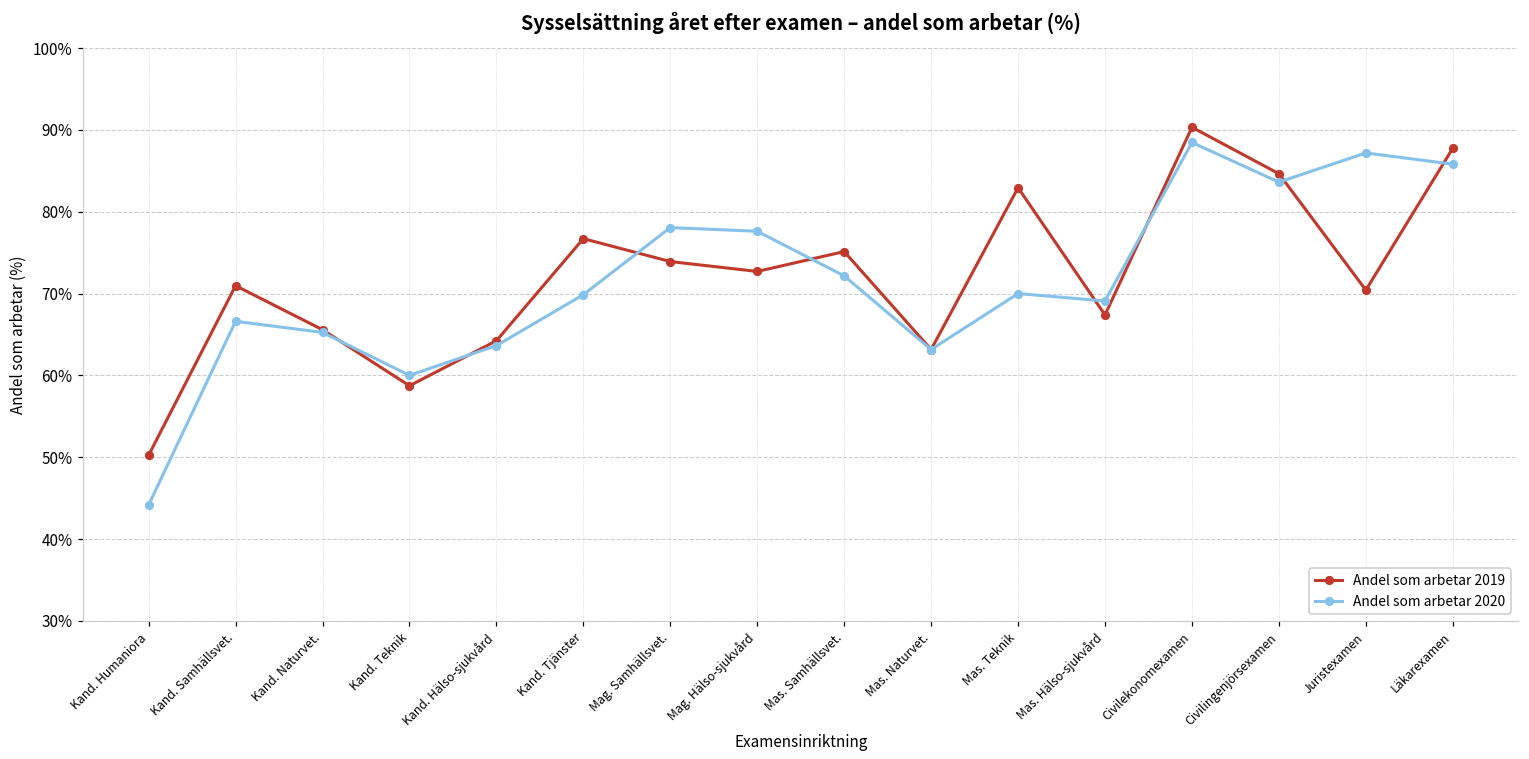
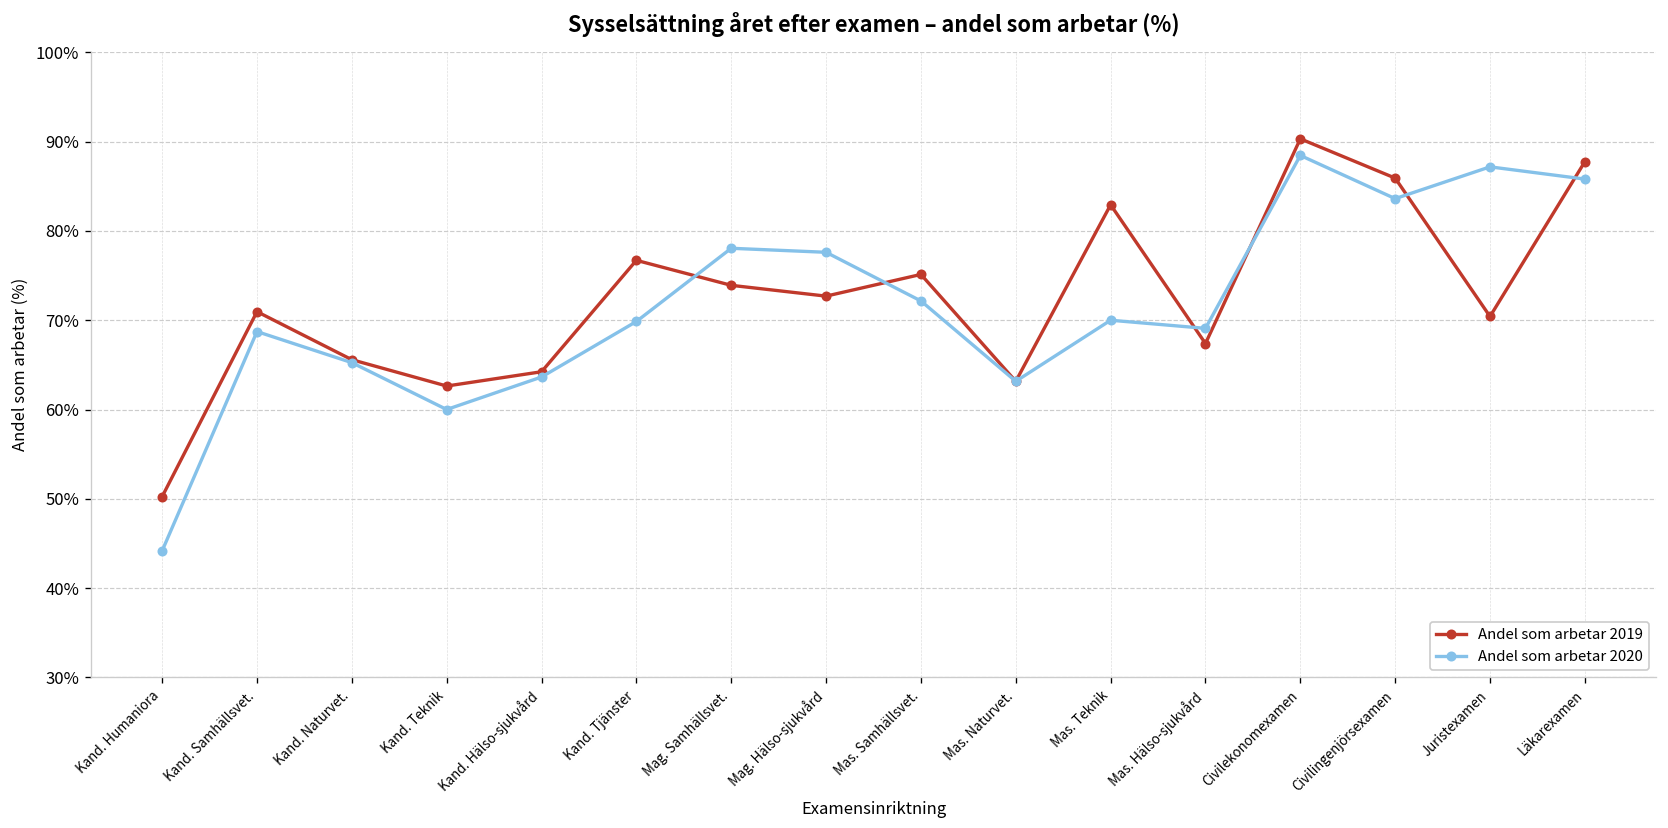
  {
    "Andel som arbetar 2019": {
      "Kand. Humaniora": "50%",
      "Kand. Samhällsvet.": "71%",
-     "Kand. Teknik": "59%",
+     "Kand. Teknik": "63%",
      "Kand. Hälso-sjukvård": "64%",
      "Kand. Tjänster": "77%",
      "Mag. Samhällsvet.": "74%",
      "Mag. Hälso-sjukvård": "73%",
      "Mas. Samhällsvet.": "75%",
      "Mas. Teknik": "83%",
      "Mas. Hälso-sjukvård": "67%",
      "Civilekonomexamen": "90%",
-     "Civilingenjörsexamen": "85%",
+     "Civilingenjörsexamen": "86%",
      "Juristexamen": "70%",
      "Läkarexamen": "88%"
    },
    "Andel som arbetar 2020": {
      "Kand. Humaniora": "44%",
-     "Kand. Samhällsvet.": "67%",
+     "Kand. Samhällsvet.": "69%",
      "Kand. Teknik": "60%",
      "Kand. Hälso-sjukvård": "64%",
      "Kand. Tjänster": "70%",
      "Mag. Samhällsvet.": "78%",
      "Mag. Hälso-sjukvård": "78%",
      "Mas. Samhällsvet.": "72%",
      "Mas. Teknik": "70%",
      "Mas. Hälso-sjukvård": "69%",
      "Civilekonomexamen": "88%",
      "Civilingenjörsexamen": "84%",
      "Juristexamen": "87%",
      "Läkarexamen": "86%"
    }
  }
